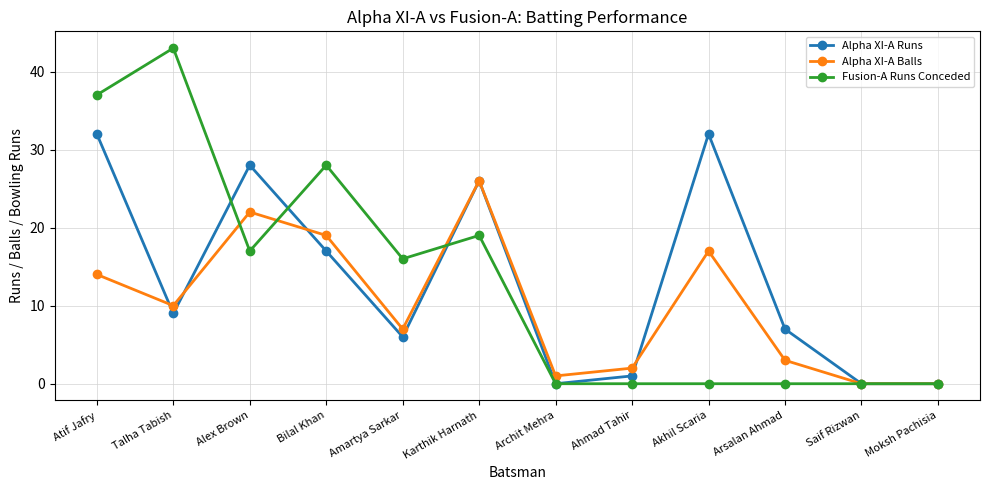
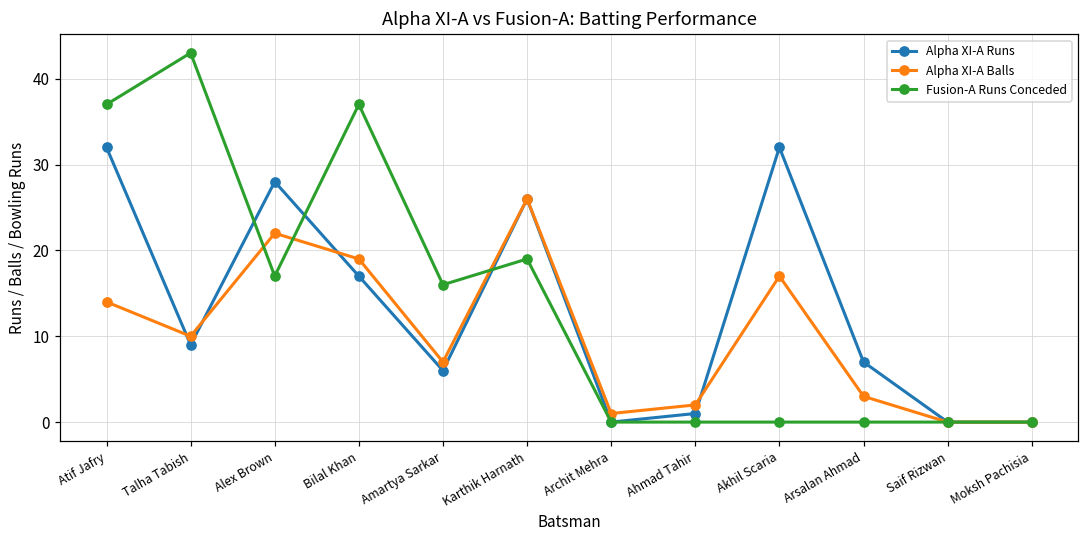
  {
    "Alpha XI-A Runs": {
      "Atif Jafry": 32,
      "Talha Tabish": 9,
      "Alex Brown": 28,
      "Bilal Khan": 17,
      "Amartya Sarkar": 6,
      "Ahmad Tahir": 1,
      "Akhil Scaria": 32,
      "Arsalan Ahmad": 7
    },
    "Alpha XI-A Balls": {
      "Atif Jafry": 14,
      "Talha Tabish": 10,
      "Alex Brown": 22,
      "Bilal Khan": 19,
      "Amartya Sarkar": 7,
      "Archit Mehra": 1,
      "Ahmad Tahir": 2,
      "Akhil Scaria": 17,
      "Arsalan Ahmad": 3
    },
    "Fusion-A Runs Conceded": {
      "Atif Jafry": 37,
      "Talha Tabish": 43,
      "Alex Brown": 17,
-     "Bilal Khan": 28,
+     "Bilal Khan": 37,
      "Amartya Sarkar": 16,
      "Karthik Harnath": 19,
      "Ahmad Tahir": 0,
      "Akhil Scaria": 0,
      "Arsalan Ahmad": 0
    }
  }
